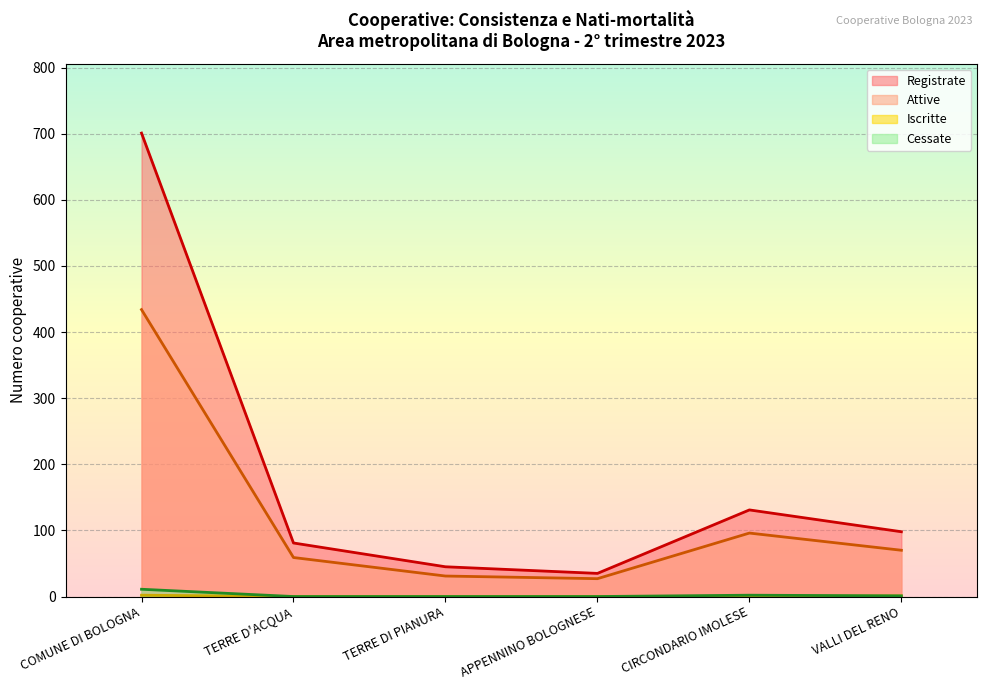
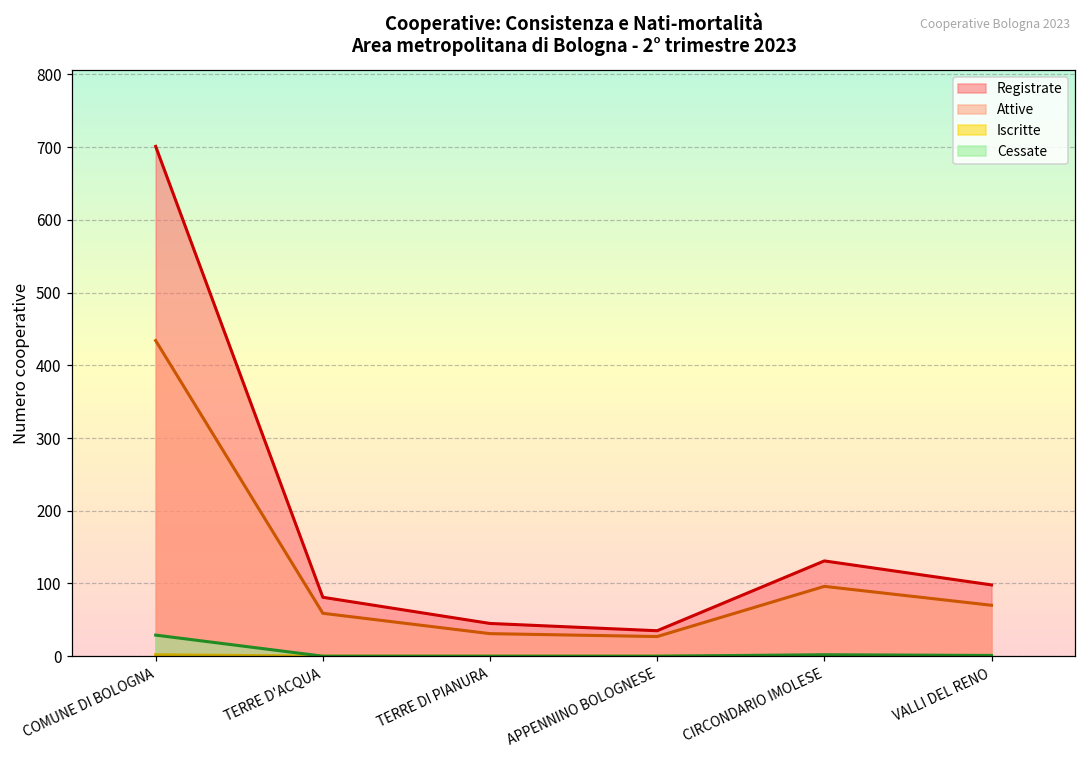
  {
    "Iscritte": {
      "COMUNE DI BOLOGNA": 0
    },
    "Cessate": {
-     "COMUNE DI BOLOGNA": 10
+     "COMUNE DI BOLOGNA": 30
    }
  }
